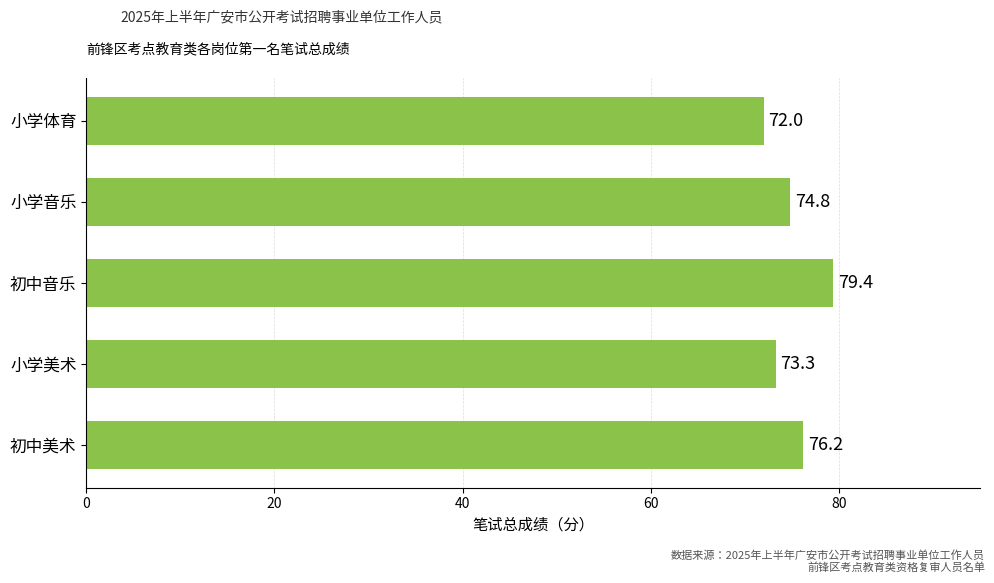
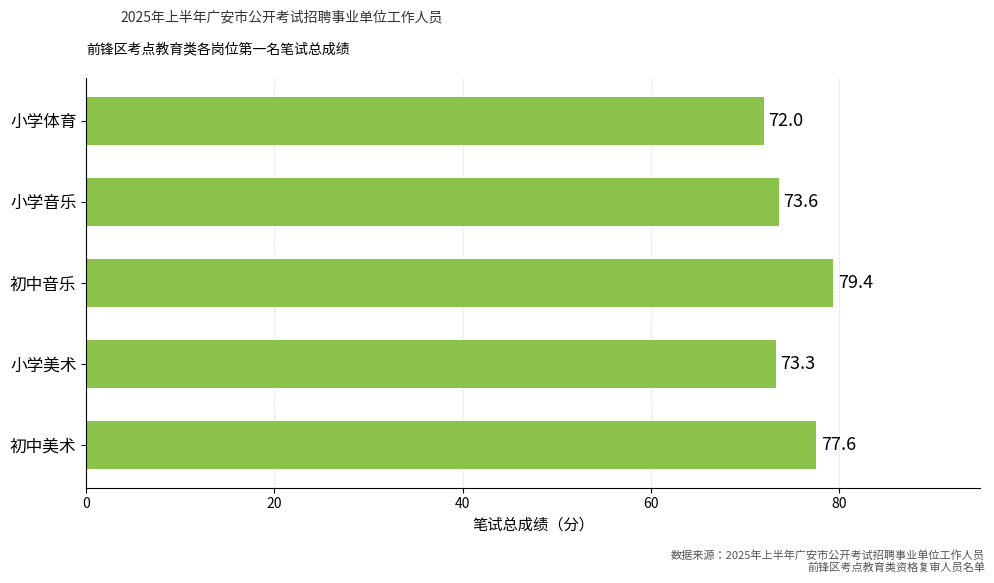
  {
    "小学体育": 72.0,
-   "小学音乐": 74.8,
+   "小学音乐": 73.6,
    "初中音乐": 79.4,
    "小学美术": 73.3,
-   "初中美术": 76.2
+   "初中美术": 77.6
  }
